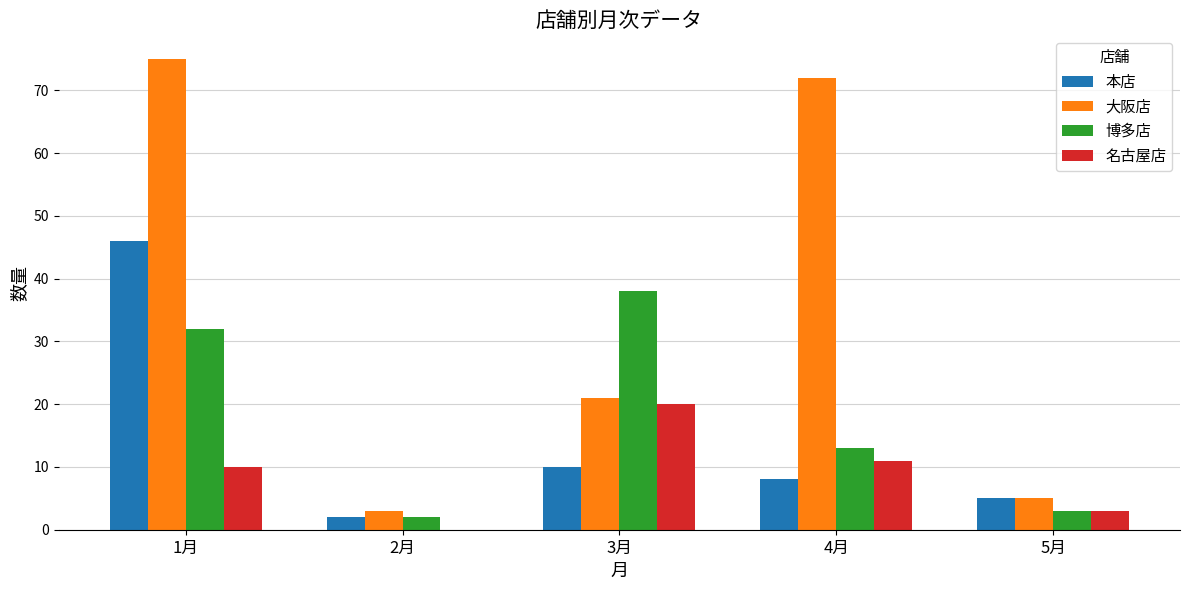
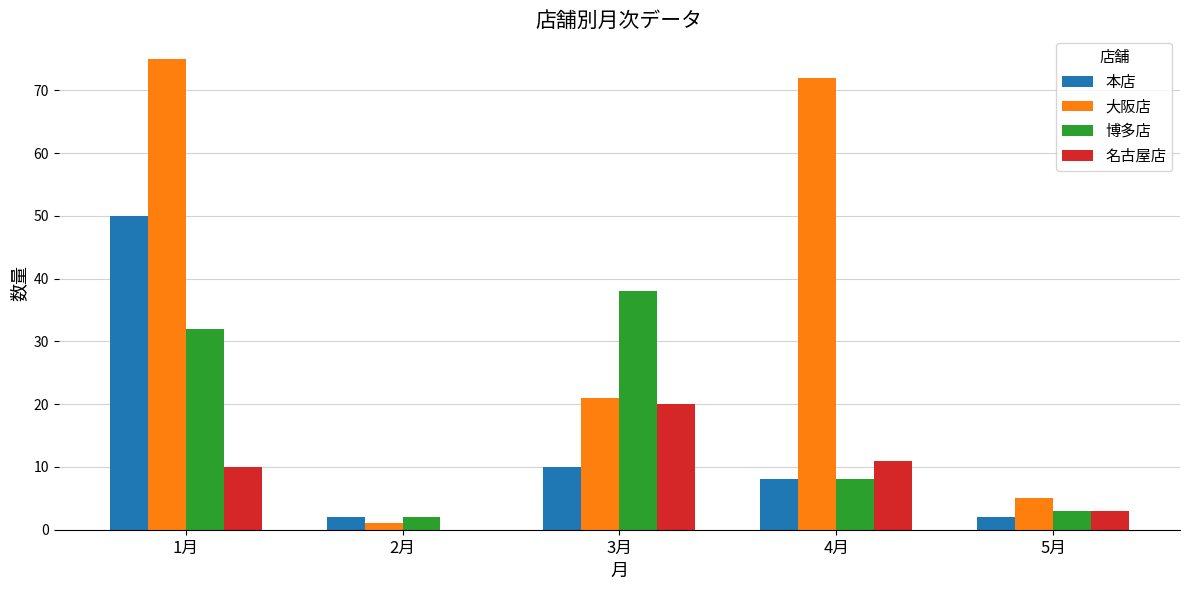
  {
    "本店": {
-     "1月": 46,
+     "1月": 50,
      "2月": 2,
      "3月": 10,
      "4月": 8,
-     "5月": 5
+     "5月": 2
    },
    "大阪店": {
      "1月": 75,
-     "2月": 3,
+     "2月": 1,
      "3月": 21,
      "4月": 72,
      "5月": 5
    },
    "博多店": {
      "1月": 32,
      "2月": 2,
      "3月": 38,
-     "4月": 13,
+     "4月": 8,
      "5月": 3
    },
    "名古屋店": {
      "1月": 10,
      "2月": 0,
      "3月": 20,
      "4月": 11,
      "5月": 3
    }
  }
